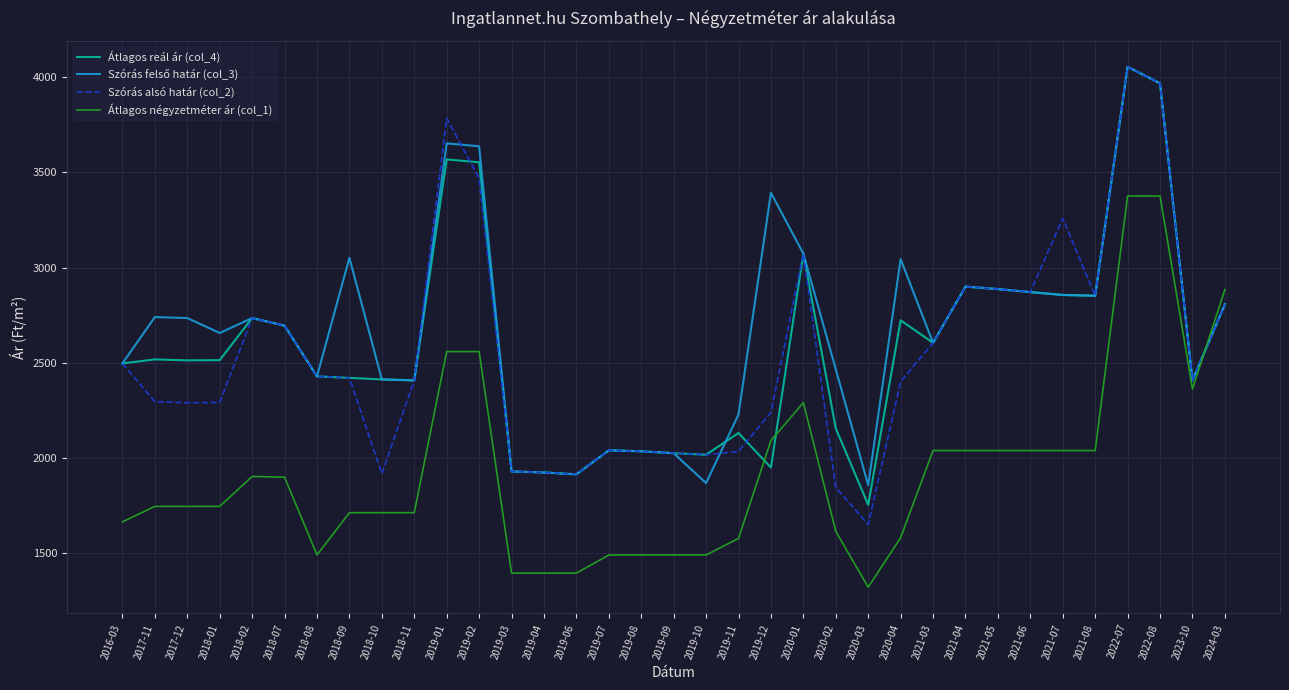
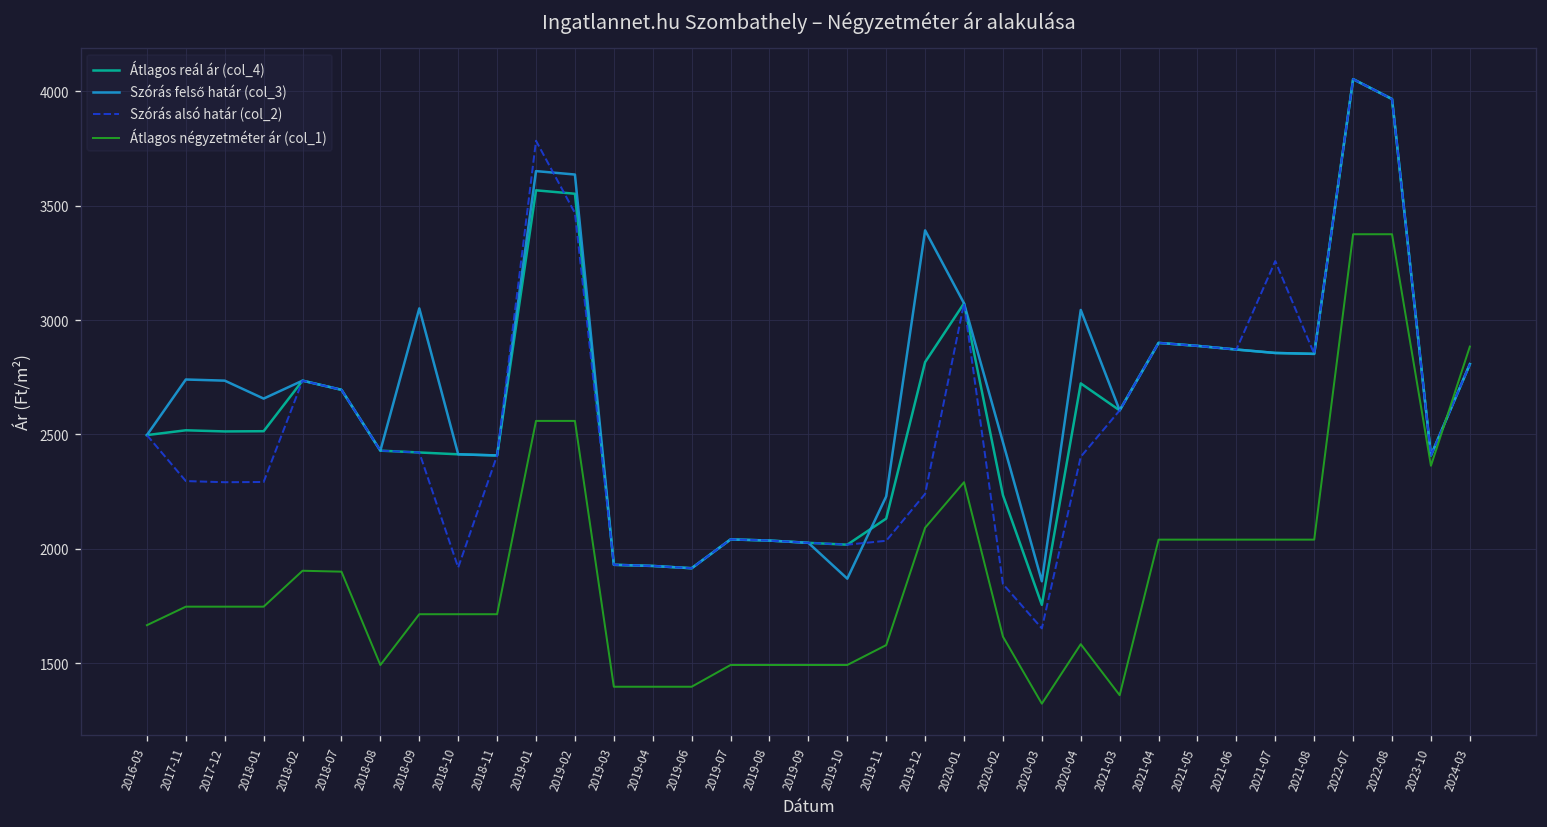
  {
    "Átlagos reál ár (col_4)": {
      "2017-11": 2520,
      "2017-12": 2510,
      "2018-01": 2510,
      "2019-01": 3570,
      "2019-02": 3550,
      "2019-11": 2130,
-     "2019-12": 1950,
-     "2020-02": 2160,
+     "2019-12": 2820,
+     "2020-02": 2230,
      "2020-03": 1760,
      "2020-04": 2720
    },
    "Szórás felső határ (col_3)": {
      "2017-11": 2740,
      "2017-12": 2740,
      "2018-01": 2660,
      "2018-09": 3050,
      "2019-01": 3650,
      "2019-02": 3640,
      "2019-10": 1870,
      "2019-11": 2230,
      "2019-12": 3390,
      "2020-02": 2470,
      "2020-03": 1860,
      "2020-04": 3040
    },
    "Szórás alsó határ (col_2)": {
      "2017-11": 2300,
      "2017-12": 2290,
      "2018-01": 2290,
      "2018-10": 1920,
      "2019-01": 3780,
      "2019-02": 3470,
      "2019-11": 2040,
      "2019-12": 2240,
      "2020-02": 1850,
      "2020-03": 1650,
      "2020-04": 2400,
      "2021-07": 3260
    },
    "Átlagos négyzetméter ár (col_1)": {
      "2016-03": 1670,
      "2017-11": 1750,
      "2017-12": 1750,
      "2018-01": 1750,
      "2018-02": 1900,
      "2018-07": 1900,
      "2018-08": 1490,
      "2018-09": 1710,
      "2018-10": 1710,
      "2018-11": 1710,
      "2019-01": 2560,
      "2019-02": 2560,
      "2019-03": 1400,
      "2019-04": 1400,
      "2019-06": 1400,
      "2019-07": 1490,
      "2019-08": 1490,
      "2019-09": 1490,
      "2019-10": 1490,
      "2019-11": 1580,
      "2019-12": 2090,
      "2020-01": 2290,
      "2020-02": 1620,
      "2020-03": 1320,
      "2020-04": 1580,
-     "2021-03": 2040,
+     "2021-03": 1360,
      "2021-04": 2040,
      "2021-05": 2040,
      "2021-06": 2040,
      "2021-07": 2040,
      "2021-08": 2040,
      "2022-07": 3380,
      "2022-08": 3380,
      "2023-10": 2360,
      "2024-03": 2880
    }
  }
